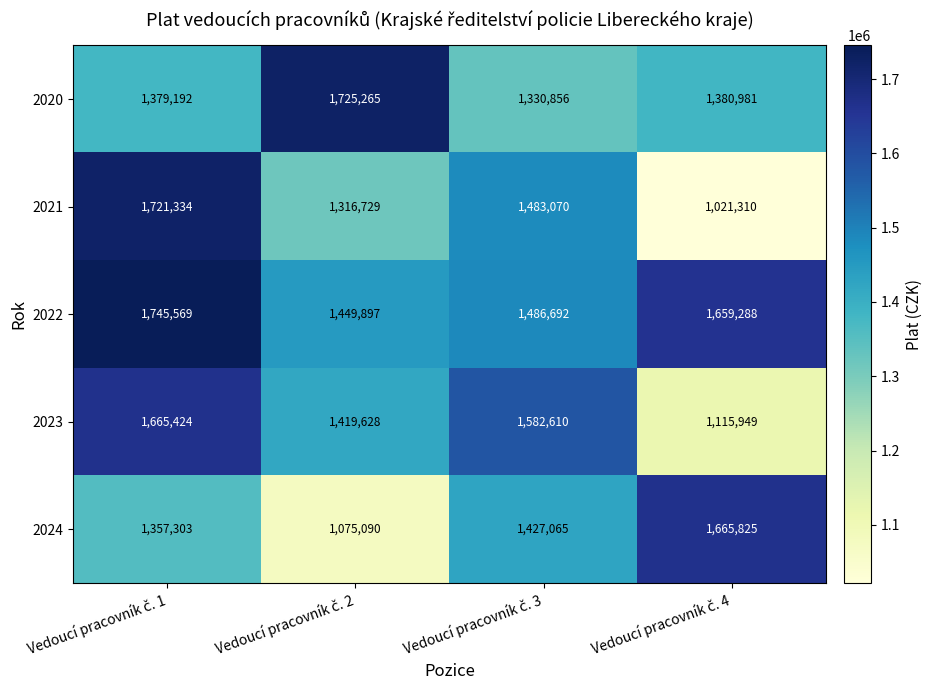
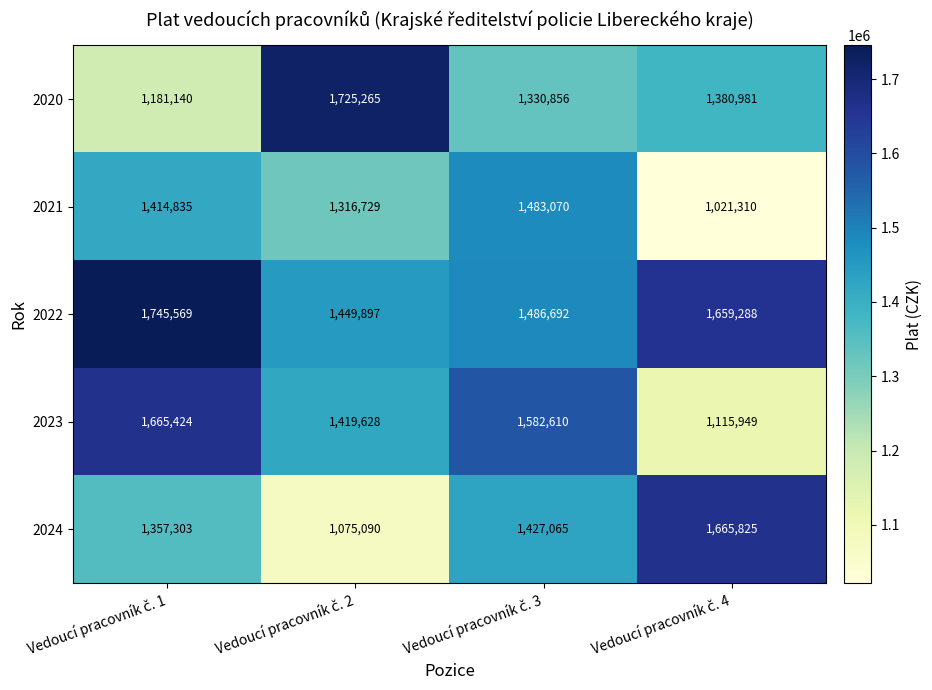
  {
    "2020": {
-     "Vedoucí pracovník č. 1": "1,379,192",
+     "Vedoucí pracovník č. 1": "1,181,140",
      "Vedoucí pracovník č. 2": "1,725,265",
      "Vedoucí pracovník č. 3": "1,330,856",
      "Vedoucí pracovník č. 4": "1,380,981"
    },
    "2021": {
-     "Vedoucí pracovník č. 1": "1,721,334",
+     "Vedoucí pracovník č. 1": "1,414,835",
      "Vedoucí pracovník č. 2": "1,316,729",
      "Vedoucí pracovník č. 3": "1,483,070",
      "Vedoucí pracovník č. 4": "1,021,310"
    },
    "2022": {
      "Vedoucí pracovník č. 1": "1,745,569",
      "Vedoucí pracovník č. 2": "1,449,897",
      "Vedoucí pracovník č. 3": "1,486,692",
      "Vedoucí pracovník č. 4": "1,659,288"
    },
    "2023": {
      "Vedoucí pracovník č. 1": "1,665,424",
      "Vedoucí pracovník č. 2": "1,419,628",
      "Vedoucí pracovník č. 3": "1,582,610",
      "Vedoucí pracovník č. 4": "1,115,949"
    },
    "2024": {
      "Vedoucí pracovník č. 1": "1,357,303",
      "Vedoucí pracovník č. 2": "1,075,090",
      "Vedoucí pracovník č. 3": "1,427,065",
      "Vedoucí pracovník č. 4": "1,665,825"
    }
  }
